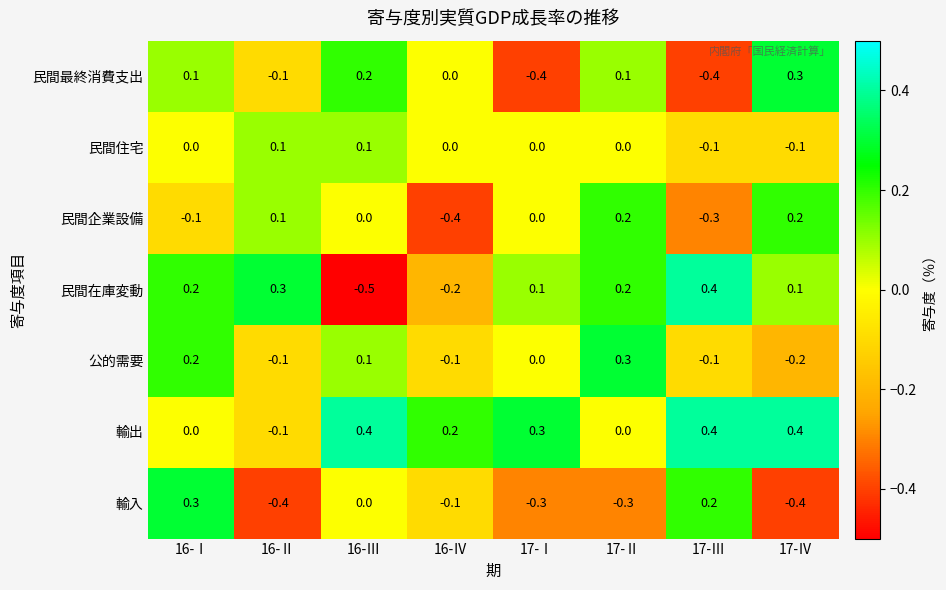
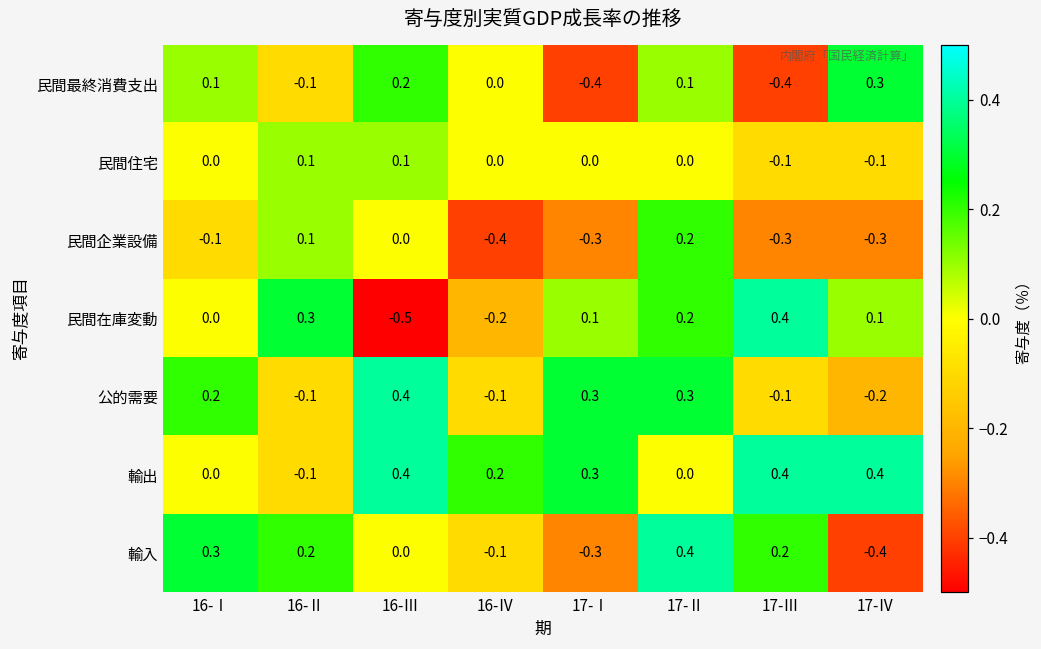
  {
    "民間最終消費支出": {
      "16-Ⅰ": 0.1,
      "16-Ⅱ": -0.1,
      "16-Ⅲ": 0.2,
      "16-Ⅳ": 0.0,
      "17-Ⅰ": -0.4,
      "17-Ⅱ": 0.1,
      "17-Ⅲ": -0.4
    },
    "民間住宅": {
      "16-Ⅰ": 0.0,
      "16-Ⅱ": 0.1,
      "16-Ⅲ": 0.1,
      "16-Ⅳ": 0.0,
      "17-Ⅰ": 0.0,
      "17-Ⅱ": 0.0,
      "17-Ⅲ": -0.1,
      "17-Ⅳ": -0.1
    },
    "民間企業設備": {
      "16-Ⅰ": -0.1,
      "16-Ⅱ": 0.1,
      "16-Ⅲ": 0.0,
      "16-Ⅳ": -0.4,
-     "17-Ⅰ": 0.0,
+     "17-Ⅰ": -0.3,
      "17-Ⅱ": 0.2,
      "17-Ⅲ": -0.3,
-     "17-Ⅳ": 0.2
+     "17-Ⅳ": -0.3
    },
    "民間在庫変動": {
-     "16-Ⅰ": 0.2,
+     "16-Ⅰ": 0.0,
      "16-Ⅱ": 0.3,
      "16-Ⅲ": -0.5,
      "16-Ⅳ": -0.2,
      "17-Ⅰ": 0.1,
      "17-Ⅱ": 0.2,
      "17-Ⅲ": 0.4,
      "17-Ⅳ": 0.1
    },
    "公的需要": {
      "16-Ⅰ": 0.2,
      "16-Ⅱ": -0.1,
-     "16-Ⅲ": 0.1,
+     "16-Ⅲ": 0.4,
      "16-Ⅳ": -0.1,
-     "17-Ⅰ": 0.0,
+     "17-Ⅰ": 0.3,
      "17-Ⅱ": 0.3,
      "17-Ⅲ": -0.1,
      "17-Ⅳ": -0.2
    },
    "輸出": {
      "16-Ⅰ": 0.0,
      "16-Ⅱ": -0.1,
      "16-Ⅲ": 0.4,
      "16-Ⅳ": 0.2,
      "17-Ⅰ": 0.3,
      "17-Ⅱ": 0.0,
      "17-Ⅲ": 0.4,
      "17-Ⅳ": 0.4
    },
    "輸入": {
      "16-Ⅰ": 0.3,
-     "16-Ⅱ": -0.4,
+     "16-Ⅱ": 0.2,
      "16-Ⅲ": 0.0,
      "16-Ⅳ": -0.1,
      "17-Ⅰ": -0.3,
-     "17-Ⅱ": -0.3,
+     "17-Ⅱ": 0.4,
      "17-Ⅲ": 0.2,
      "17-Ⅳ": -0.4
    }
  }
